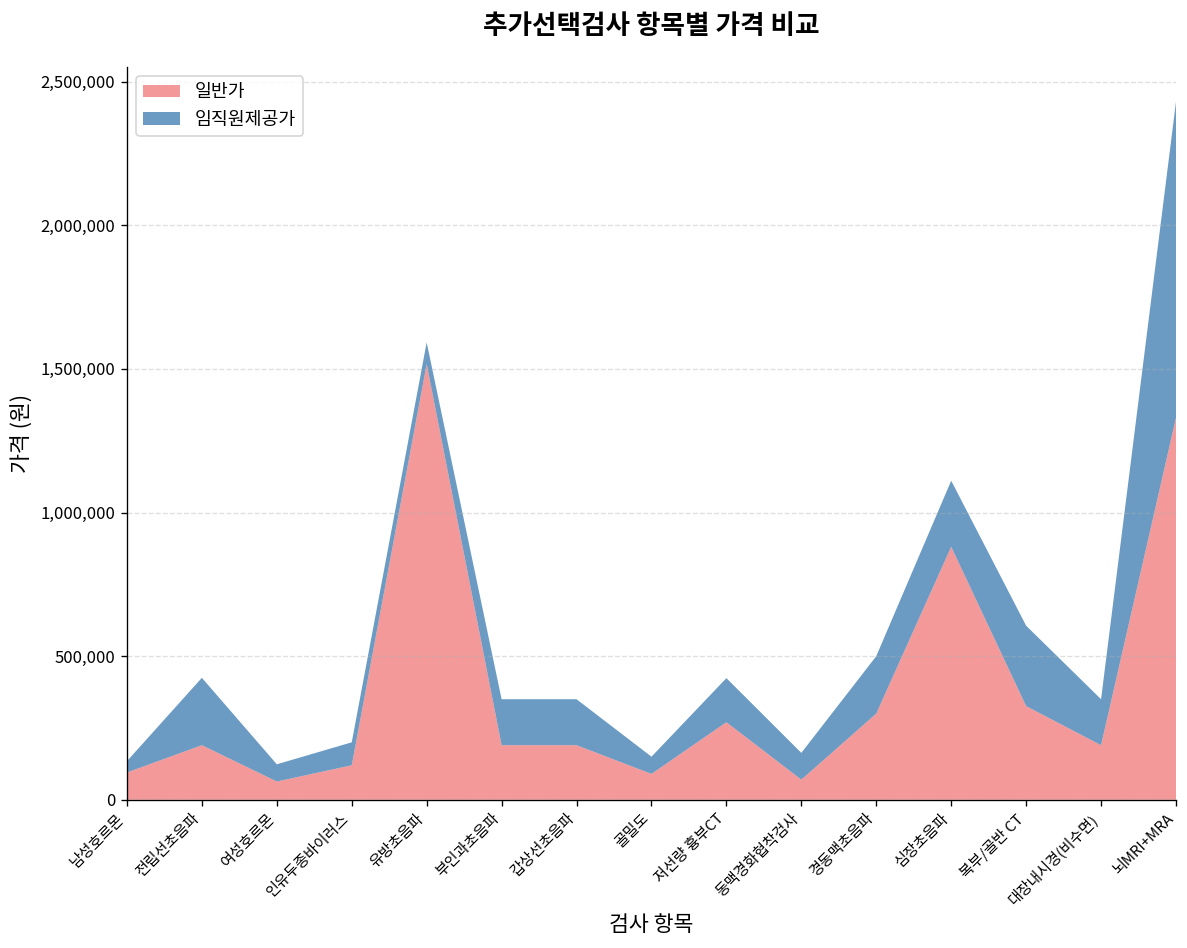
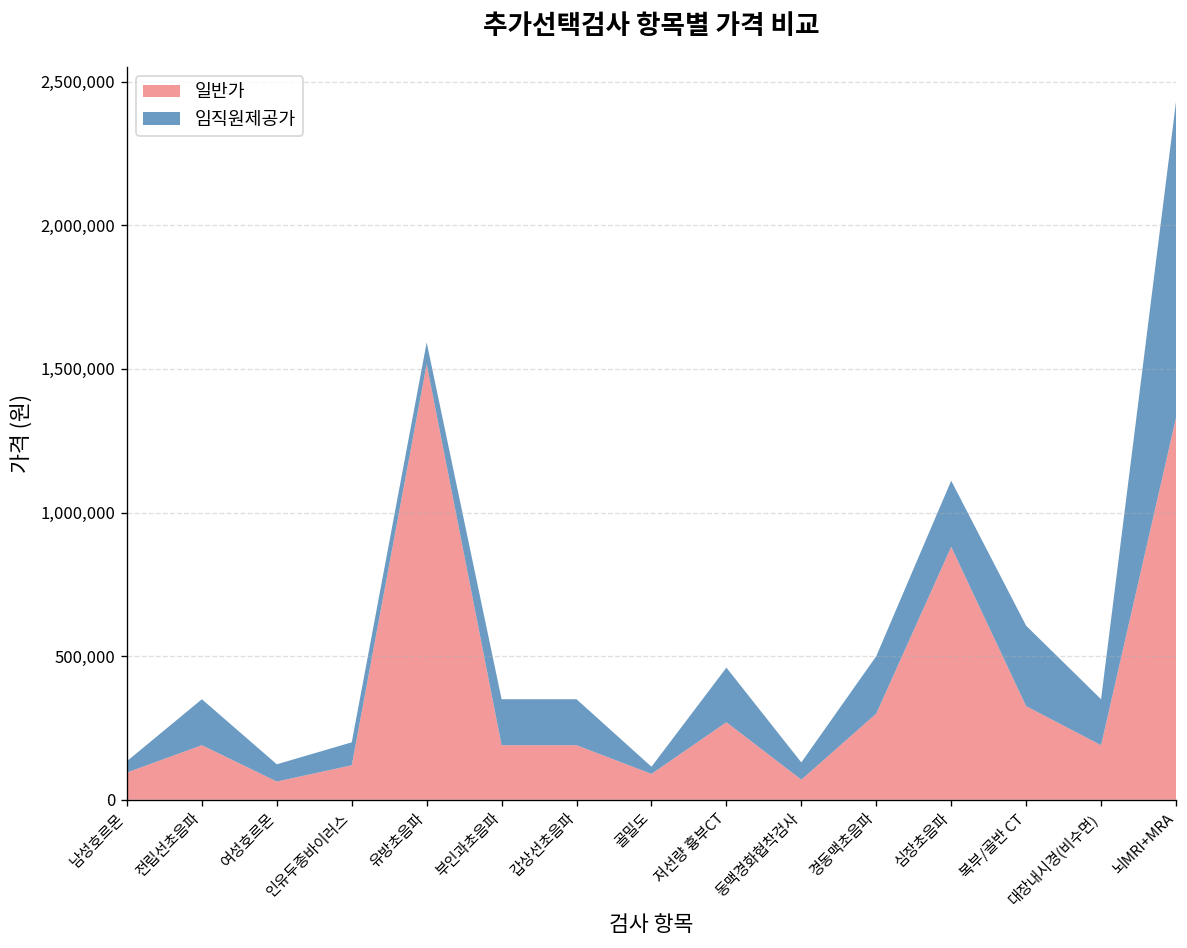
  {
    "일반가": {
      "남성호르몬": "100,000",
      "전립선초음파": "190,000",
      "여성호르몬": "60,000",
      "인유두종바이러스": "120,000",
      "유방초음파": "1,520,000",
      "부인과초음파": "190,000",
      "갑상선초음파": "190,000",
      "골밀도": "90,000",
      "저선량 흉부CT": "270,000",
      "동맥경화협착검사": "70,000",
      "경동맥초음파": "300,000",
      "심장초음파": "880,000",
      "복부/골반 CT": "330,000",
      "대장내시경(비수면)": "190,000",
      "뇌MRI+MRA": "1,330,000"
    },
    "임직원제공가": {
      "남성호르몬": "40,000",
-     "전립선초음파": "230,000",
+     "전립선초음파": "160,000",
      "여성호르몬": "60,000",
      "인유두종바이러스": "80,000",
      "유방초음파": "80,000",
      "부인과초음파": "160,000",
      "갑상선초음파": "160,000",
-     "골밀도": "60,000",
-     "저선량 흉부CT": "150,000",
-     "동맥경화협착검사": "90,000",
+     "골밀도": "20,000",
+     "저선량 흉부CT": "190,000",
+     "동맥경화협착검사": "60,000",
      "경동맥초음파": "200,000",
      "심장초음파": "230,000",
      "복부/골반 CT": "280,000",
      "대장내시경(비수면)": "160,000",
      "뇌MRI+MRA": "1,100,000"
    }
  }
